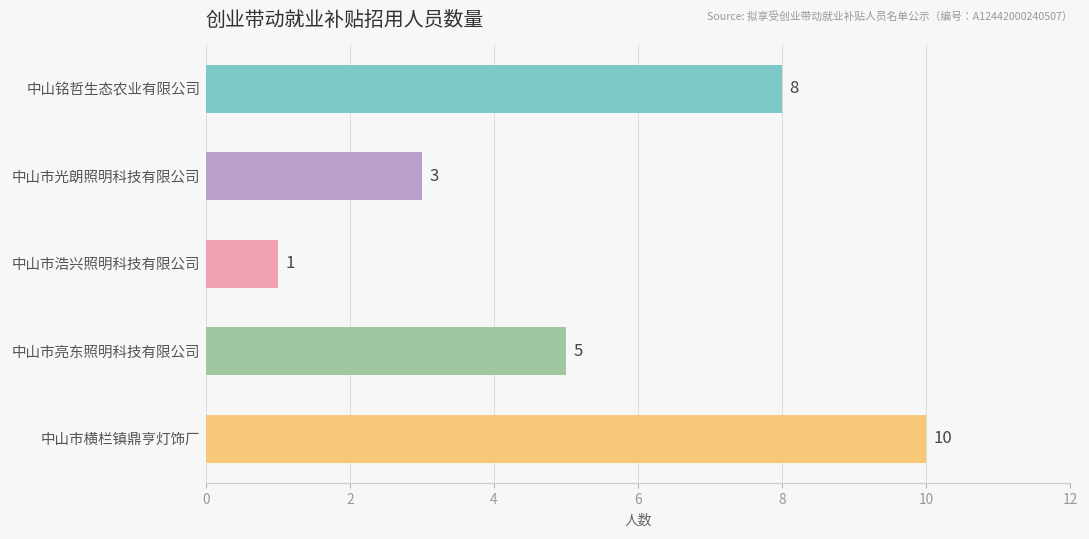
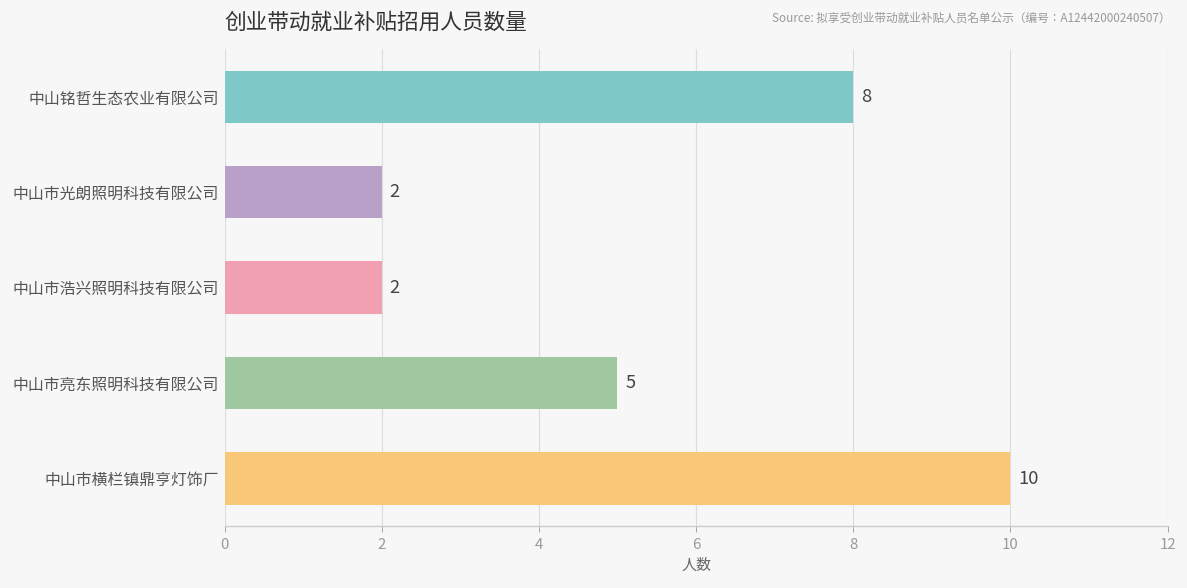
  {
    "中山铭哲生态农业有限公司": 8,
-   "中山市光朗照明科技有限公司": 3,
-   "中山市浩兴照明科技有限公司": 1,
+   "中山市光朗照明科技有限公司": 2,
+   "中山市浩兴照明科技有限公司": 2,
    "中山市亮东照明科技有限公司": 5,
    "中山市横栏镇鼎亨灯饰厂": 10
  }
